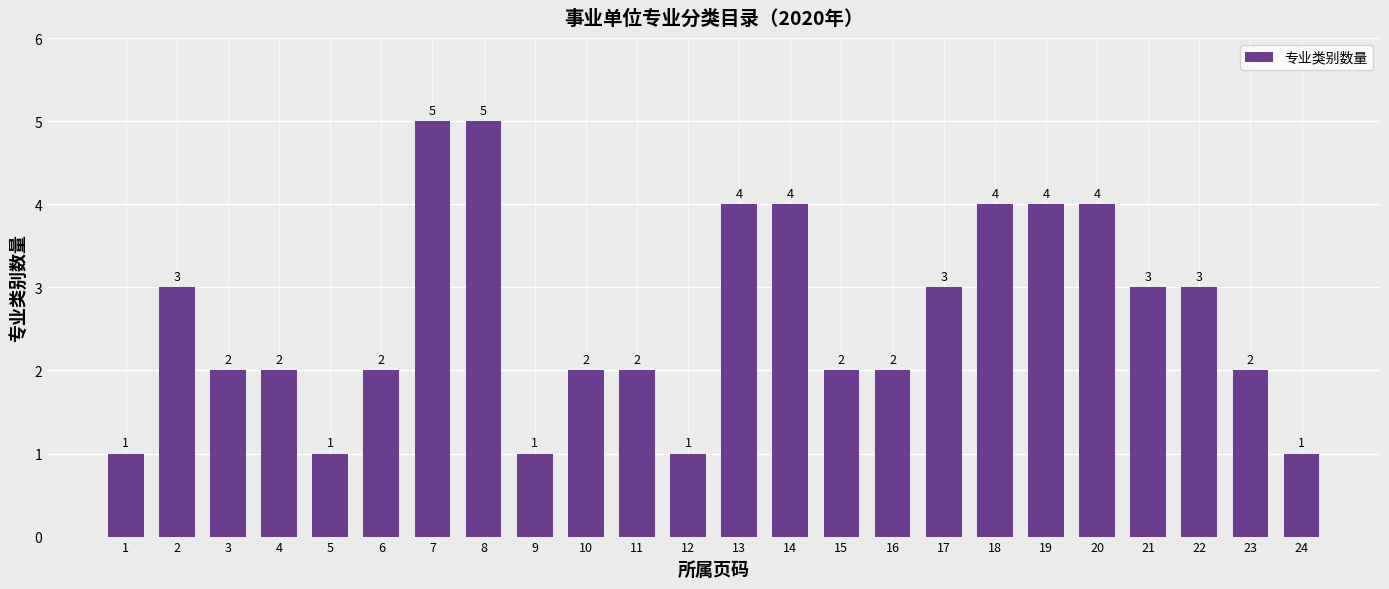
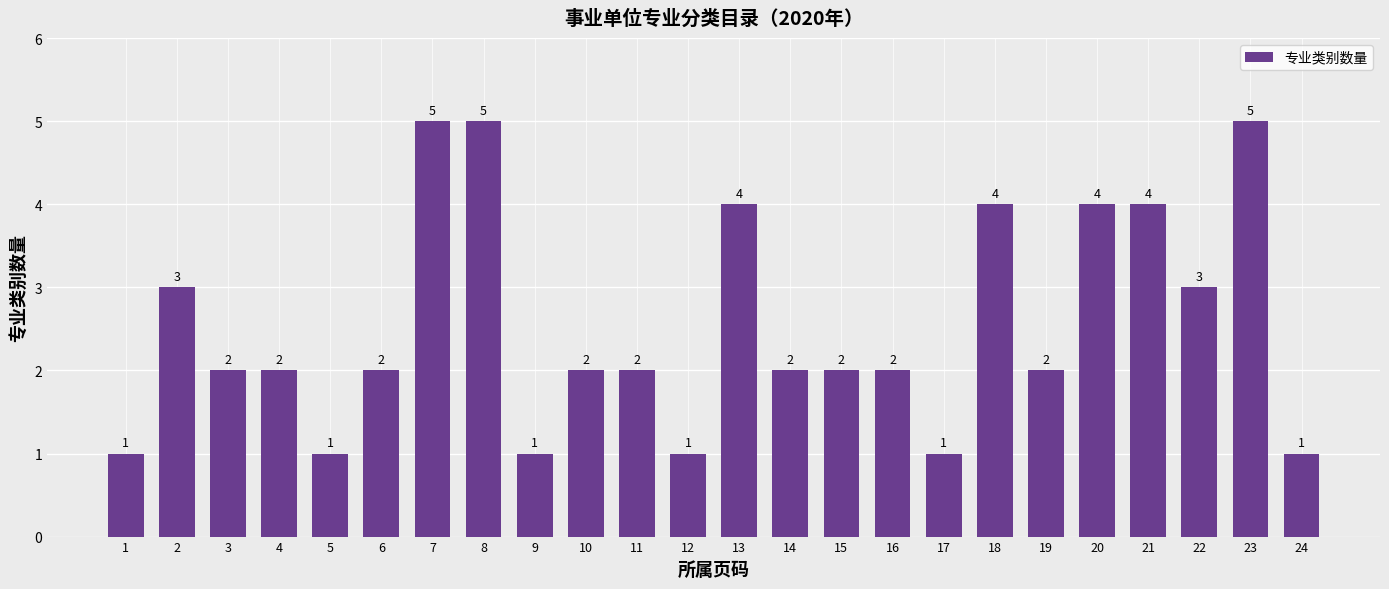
  {
    "1": 1,
    "2": 3,
    "3": 2,
    "4": 2,
    "5": 1,
    "6": 2,
    "7": 5,
    "8": 5,
    "9": 1,
    "10": 2,
    "11": 2,
    "12": 1,
    "13": 4,
-   "14": 4,
+   "14": 2,
    "15": 2,
    "16": 2,
-   "17": 3,
+   "17": 1,
    "18": 4,
-   "19": 4,
+   "19": 2,
    "20": 4,
-   "21": 3,
+   "21": 4,
    "22": 3,
-   "23": 2,
+   "23": 5,
    "24": 1
  }
